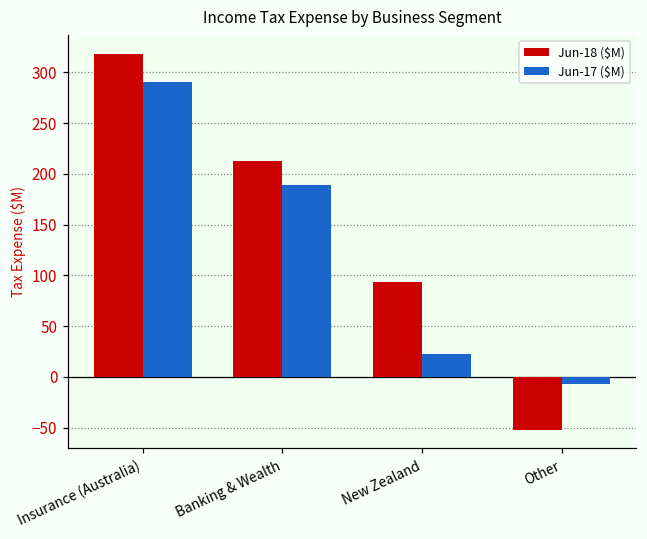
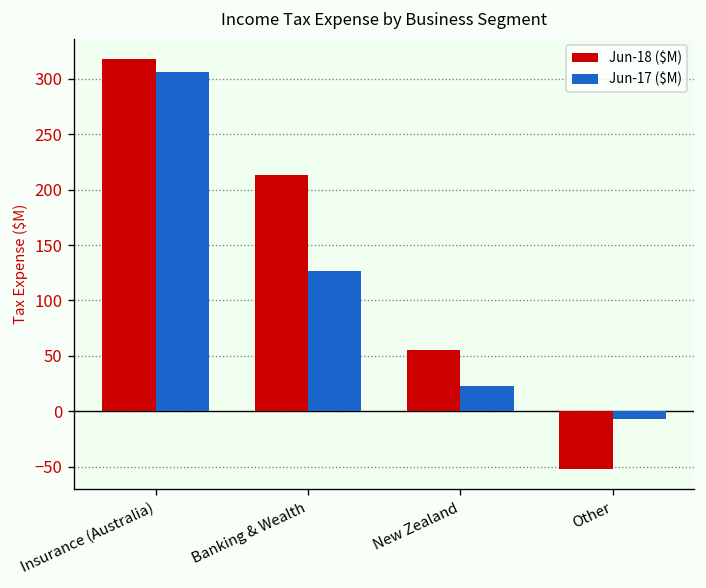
  {
    "Jun-18 ($M)": {
      "Insurance (Australia)": 320,
      "Banking & Wealth": 210,
-     "New Zealand": 90,
+     "New Zealand": 60,
      "Other": -50
    },
    "Jun-17 ($M)": {
-     "Insurance (Australia)": 290,
-     "Banking & Wealth": 190,
+     "Insurance (Australia)": 310,
+     "Banking & Wealth": 130,
      "New Zealand": 20,
      "Other": -10
    }
  }
